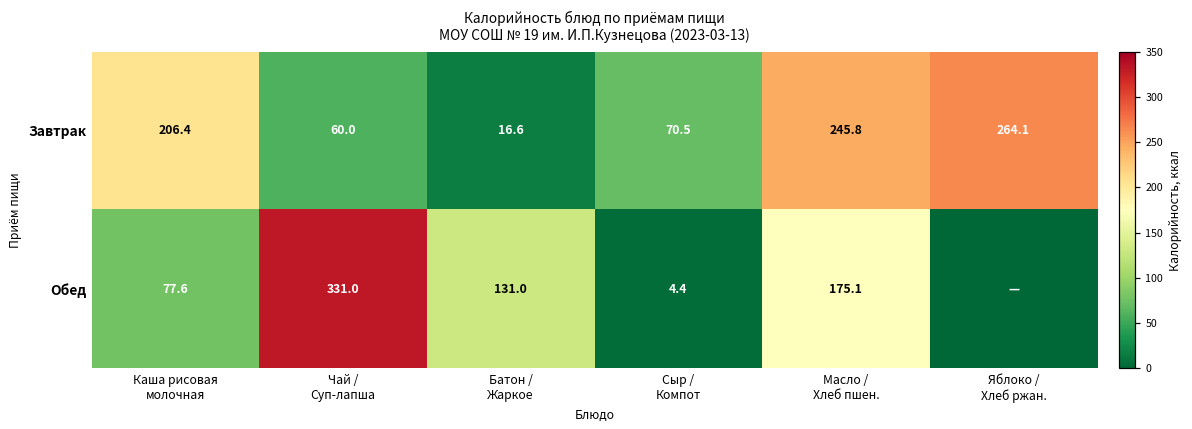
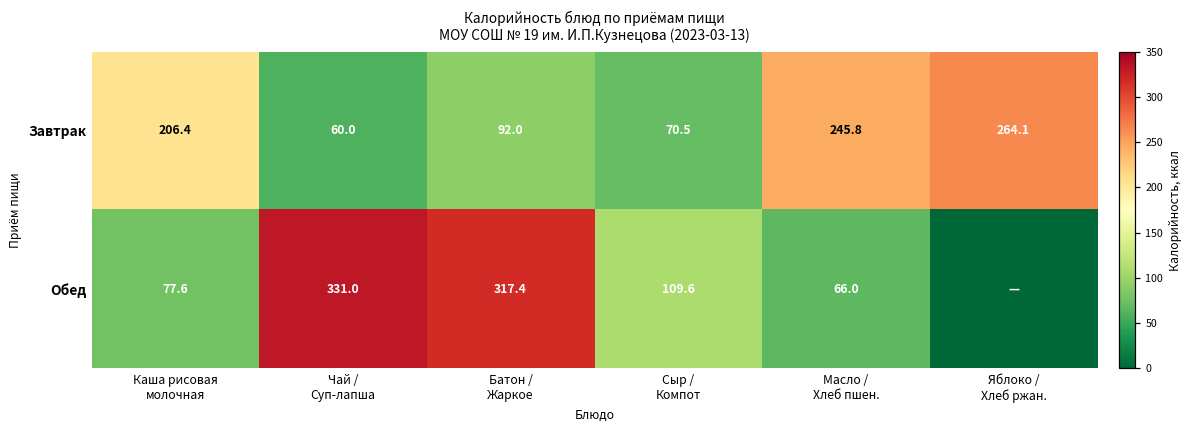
  {
    "Завтрак": {
      "Каша рисовая молочная": 206.4,
      "Чай / Суп-лапша": 60.0,
-     "Батон / Жаркое": 16.6,
+     "Батон / Жаркое": 92.0,
      "Сыр / Компот": 70.5,
      "Масло / Хлеб пшен.": 245.8,
      "Яблоко / Хлеб ржан.": 264.1
    },
    "Обед": {
      "Каша рисовая молочная": 77.6,
      "Чай / Суп-лапша": 331.0,
-     "Батон / Жаркое": 131.0,
-     "Сыр / Компот": 4.4,
-     "Масло / Хлеб пшен.": 175.1
+     "Батон / Жаркое": 317.4,
+     "Сыр / Компот": 109.6,
+     "Масло / Хлеб пшен.": 66.0
    }
  }
